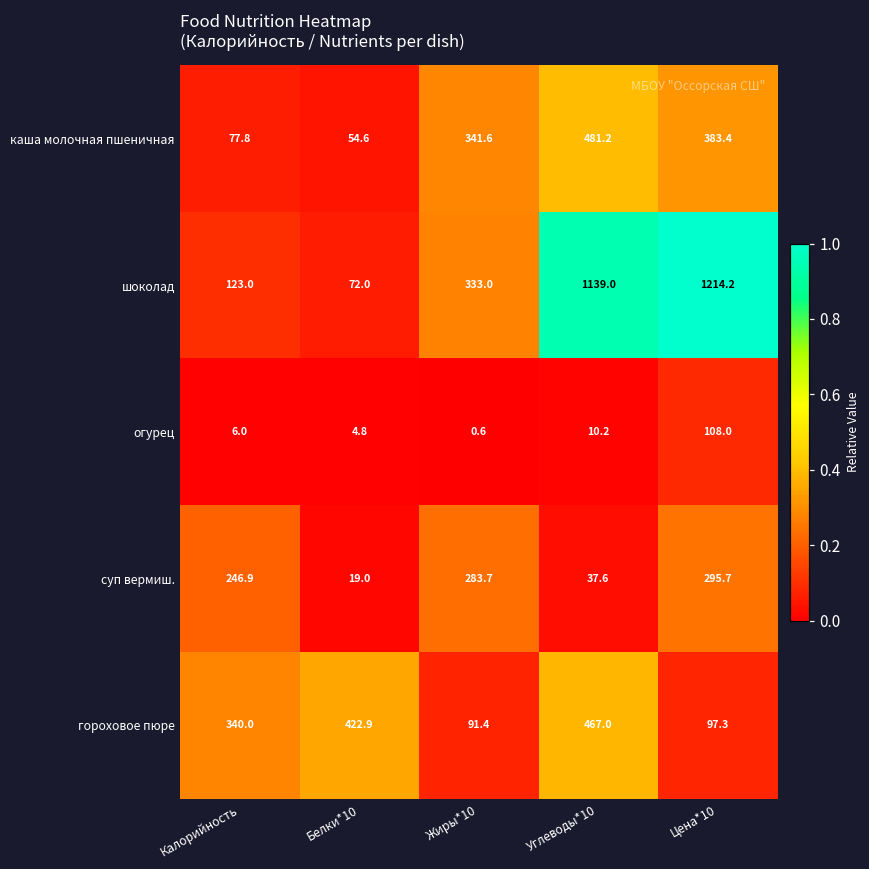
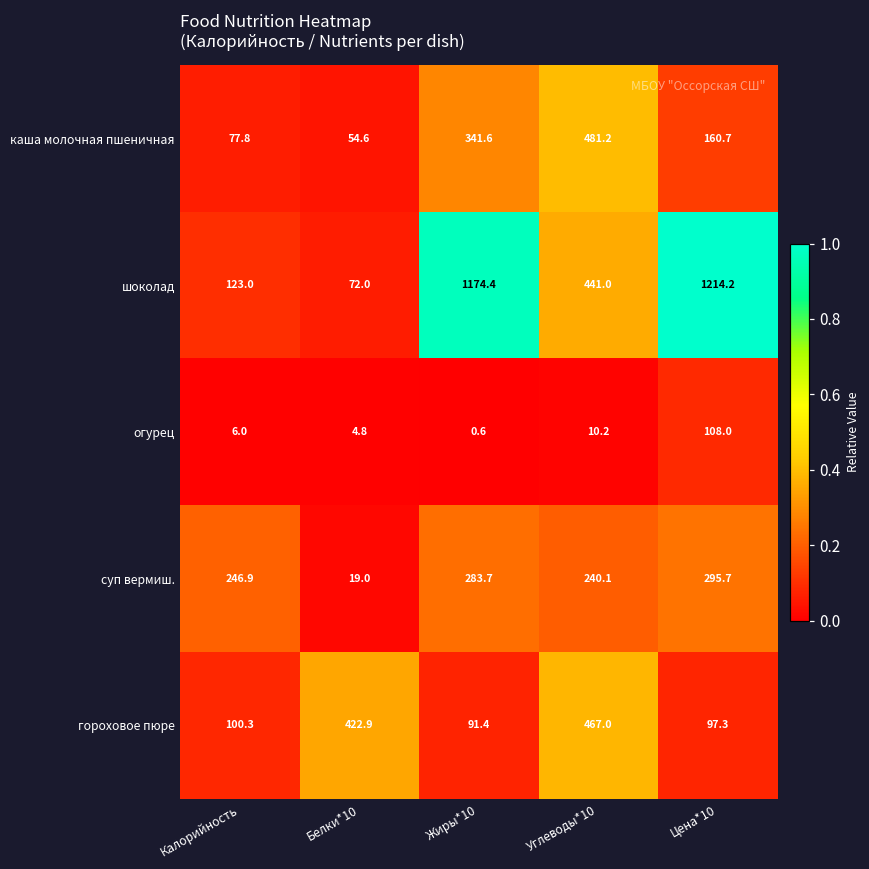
  {
    "каша молочная пшеничная": {
      "Калорийность": 77.8,
      "Белки*10": 54.6,
      "Жиры*10": 341.6,
      "Углеводы*10": 481.2,
-     "Цена*10": 383.4
+     "Цена*10": 160.7
    },
    "шоколад": {
      "Калорийность": 123.0,
      "Белки*10": 72.0,
-     "Жиры*10": 333.0,
-     "Углеводы*10": 1139.0,
+     "Жиры*10": 1174.4,
+     "Углеводы*10": 441.0,
      "Цена*10": 1214.2
    },
    "огурец": {
      "Калорийность": 6.0,
      "Белки*10": 4.8,
      "Жиры*10": 0.6,
      "Углеводы*10": 10.2,
      "Цена*10": 108.0
    },
    "суп вермиш.": {
      "Калорийность": 246.9,
      "Белки*10": 19.0,
      "Жиры*10": 283.7,
-     "Углеводы*10": 37.6,
+     "Углеводы*10": 240.1,
      "Цена*10": 295.7
    },
    "гороховое пюре": {
-     "Калорийность": 340.0,
+     "Калорийность": 100.3,
      "Белки*10": 422.9,
      "Жиры*10": 91.4,
      "Углеводы*10": 467.0,
      "Цена*10": 97.3
    }
  }
